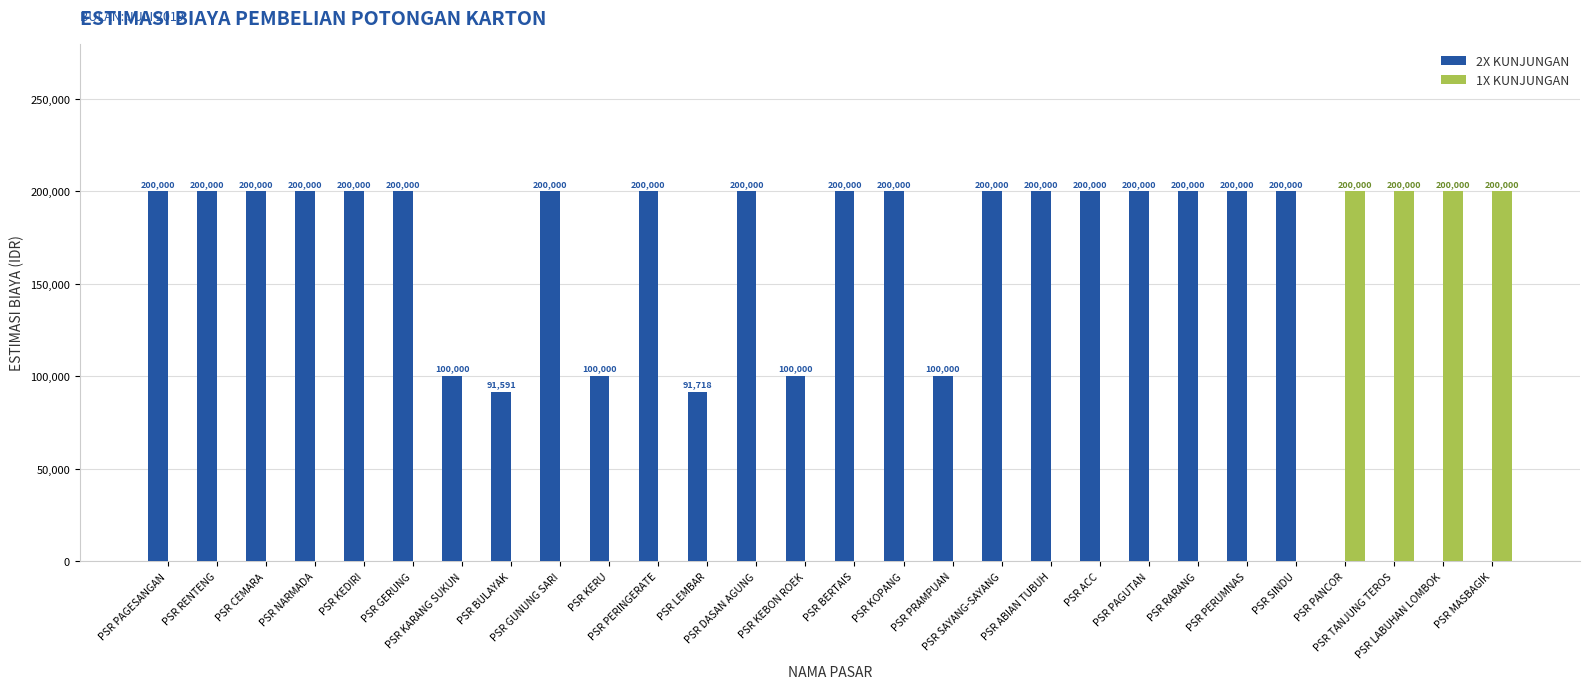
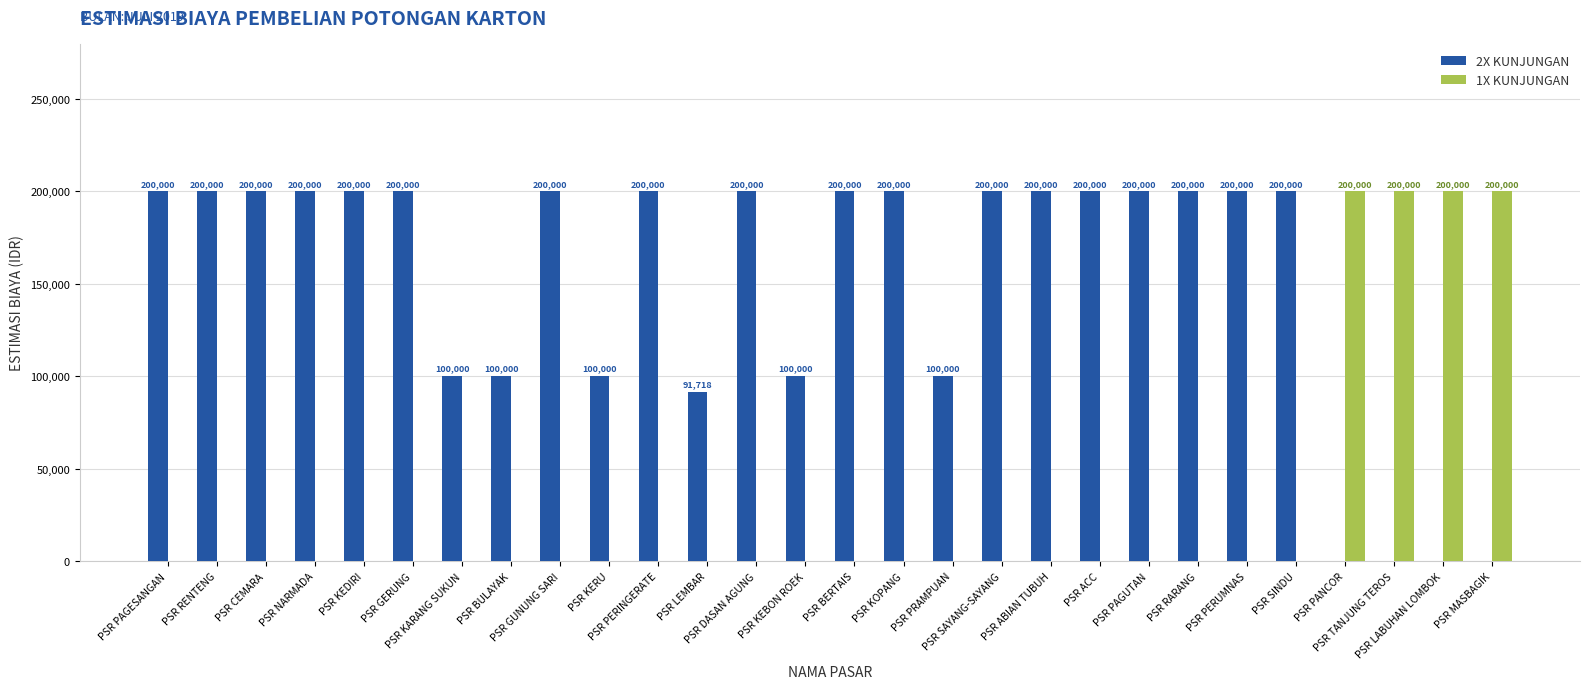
  {
    "2X KUNJUNGAN": {
      "PSR PAGESANGAN": "200,000",
      "PSR RENTENG": "200,000",
      "PSR CEMARA": "200,000",
      "PSR NARMADA": "200,000",
      "PSR KEDIRI": "200,000",
      "PSR GERUNG": "200,000",
      "PSR KARANG SUKUN": "100,000",
-     "PSR BULAYAK": "91,591",
+     "PSR BULAYAK": "100,000",
      "PSR GUNUNG SARI": "200,000",
      "PSR KERU": "100,000",
      "PSR PERINGERATE": "200,000",
      "PSR LEMBAR": "91,718",
      "PSR DASAN AGUNG": "200,000",
      "PSR KEBON ROEK": "100,000",
      "PSR BERTAIS": "200,000",
      "PSR KOPANG": "200,000",
      "PSR PRAMPUAN": "100,000",
      "PSR SAYANG-SAYANG": "200,000",
      "PSR ABIAN TUBUH": "200,000",
      "PSR ACC": "200,000",
      "PSR PAGUTAN": "200,000",
      "PSR RARANG": "200,000",
      "PSR PERUMNAS": "200,000",
      "PSR SINDU": "200,000"
    },
    "1X KUNJUNGAN": {
      "PSR PANCOR": "200,000",
      "PSR TANJUNG TEROS": "200,000",
      "PSR LABUHAN LOMBOK": "200,000",
      "PSR MASBAGIK": "200,000"
    }
  }
